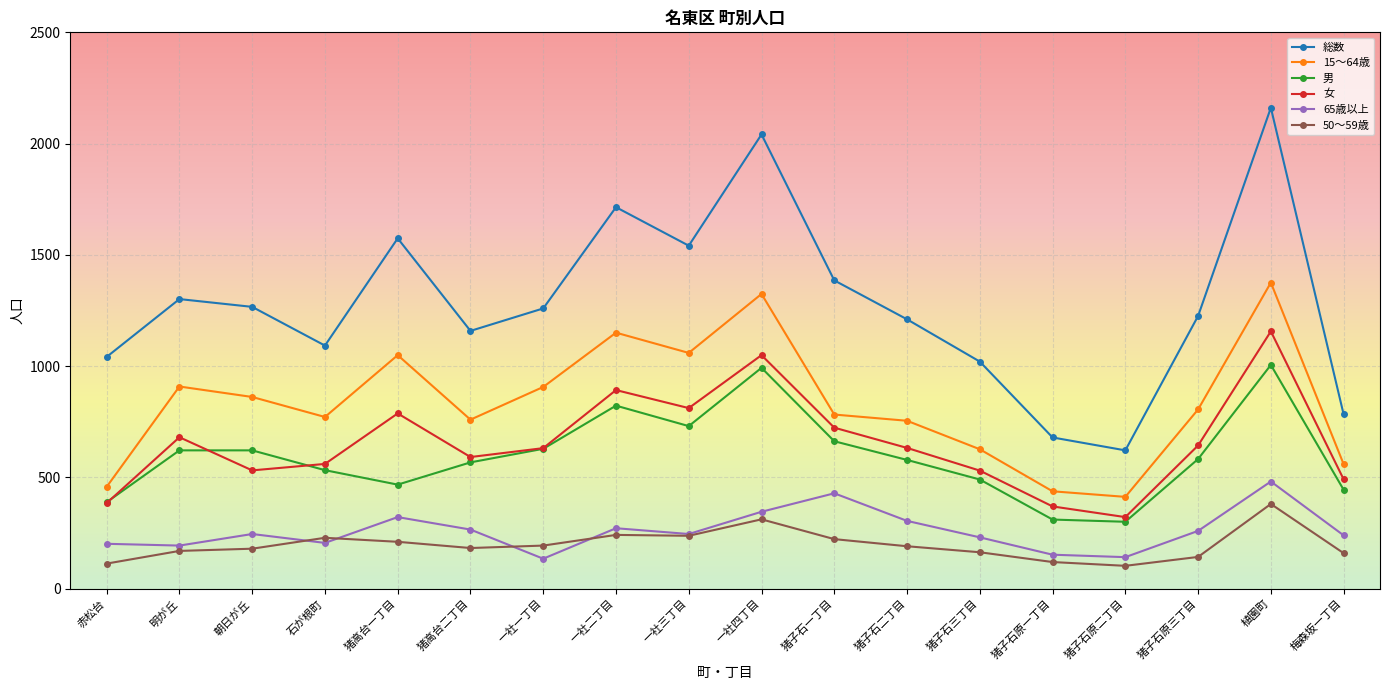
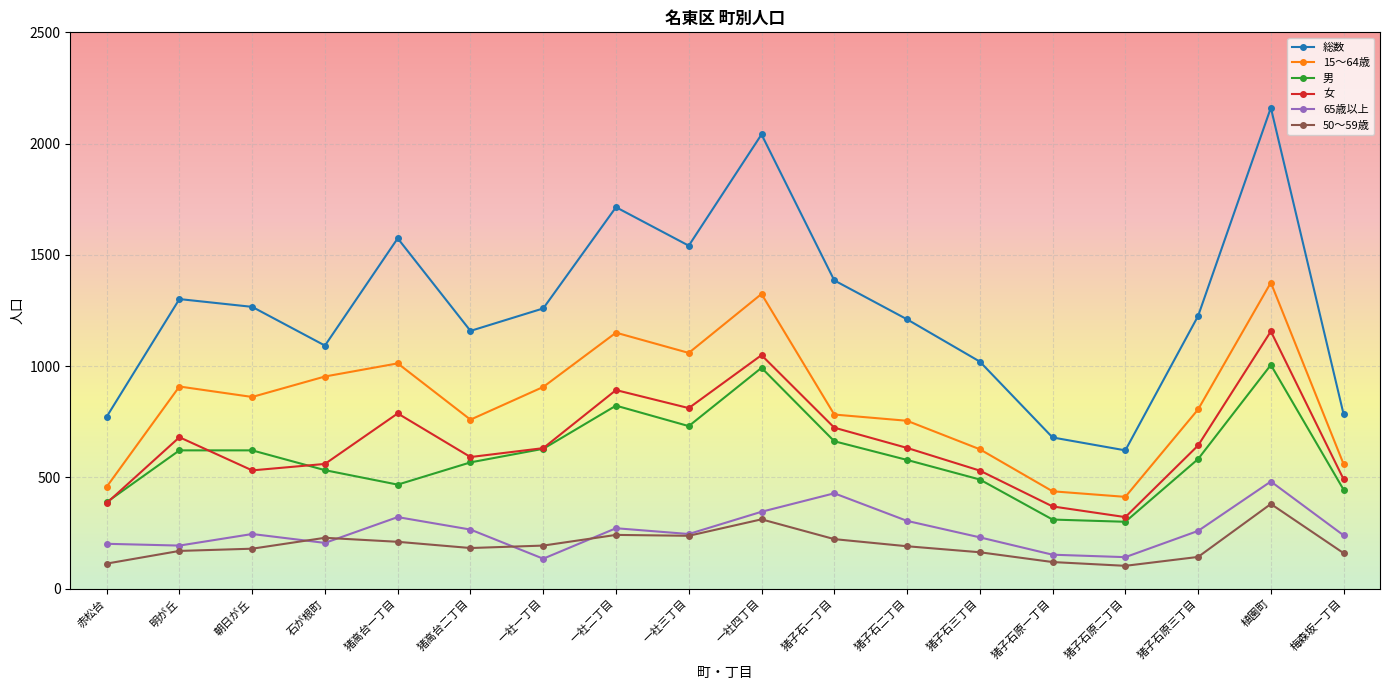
  {
    "総数": {
-     "赤松台": 1040,
+     "赤松台": 770,
      "明が丘": 1300,
      "朝日が丘": 1270,
      "石が根町": 1090,
      "猪高台一丁目": 1570,
      "猪高台二丁目": 1160,
      "一社一丁目": 1260,
      "一社二丁目": 1710,
      "一社三丁目": 1540,
      "一社四丁目": 2040,
      "猪子石一丁目": 1390,
      "猪子石二丁目": 1210,
      "猪子石三丁目": 1020,
      "猪子石原一丁目": 680,
      "猪子石原二丁目": 620,
      "猪子石原三丁目": 1230,
      "植園町": 2160,
      "梅森坂一丁目": 780
    },
    "15～64歳": {
      "赤松台": 460,
      "明が丘": 910,
      "朝日が丘": 860,
-     "石が根町": 770,
-     "猪高台一丁目": 1050,
+     "石が根町": 950,
+     "猪高台一丁目": 1010,
      "猪高台二丁目": 760,
      "一社一丁目": 910,
      "一社二丁目": 1150,
      "一社三丁目": 1060,
      "一社四丁目": 1320,
      "猪子石一丁目": 780,
      "猪子石二丁目": 750,
      "猪子石三丁目": 630,
      "猪子石原一丁目": 440,
      "猪子石原二丁目": 410,
      "猪子石原三丁目": 810,
      "植園町": 1380,
      "梅森坂一丁目": 560
    },
    "男": {
      "明が丘": 620,
      "朝日が丘": 620,
      "石が根町": 530,
      "猪高台一丁目": 470,
      "猪高台二丁目": 570,
      "一社二丁目": 820,
      "一社三丁目": 730,
      "一社四丁目": 990,
      "猪子石一丁目": 660,
      "猪子石二丁目": 580,
      "猪子石三丁目": 490,
      "猪子石原一丁目": 310,
      "猪子石原二丁目": 300,
      "猪子石原三丁目": 580,
      "植園町": 1010,
      "梅森坂一丁目": 440
    },
    "女": {
      "明が丘": 680,
      "朝日が丘": 530,
      "石が根町": 560,
      "猪高台一丁目": 790,
      "猪高台二丁目": 590,
      "一社二丁目": 890,
      "一社三丁目": 810,
      "一社四丁目": 1050,
      "猪子石一丁目": 720,
      "猪子石二丁目": 630,
      "猪子石三丁目": 530,
      "猪子石原一丁目": 370,
      "猪子石原二丁目": 320,
      "猪子石原三丁目": 640,
      "植園町": 1160,
      "梅森坂一丁目": 490
    },
    "65歳以上": {
      "赤松台": 200,
      "明が丘": 190,
      "朝日が丘": 250,
      "石が根町": 210,
      "猪高台一丁目": 320,
      "猪高台二丁目": 270,
      "一社一丁目": 130,
      "一社二丁目": 270,
      "一社四丁目": 350,
      "猪子石一丁目": 430,
      "猪子石二丁目": 300,
      "猪子石三丁目": 230,
      "猪子石原一丁目": 150,
      "猪子石原二丁目": 140,
      "猪子石原三丁目": 260,
      "植園町": 480,
      "梅森坂一丁目": 240
    },
    "50～59歳": {
      "赤松台": 110,
      "明が丘": 170,
      "朝日が丘": 180,
      "石が根町": 230,
      "猪高台一丁目": 210,
      "猪高台二丁目": 180,
      "一社一丁目": 190,
      "一社二丁目": 240,
      "一社四丁目": 310,
      "猪子石一丁目": 220,
      "猪子石二丁目": 190,
      "猪子石三丁目": 160,
      "猪子石原一丁目": 120,
      "猪子石原二丁目": 100,
      "猪子石原三丁目": 140,
      "植園町": 380,
      "梅森坂一丁目": 160
    }
  }
